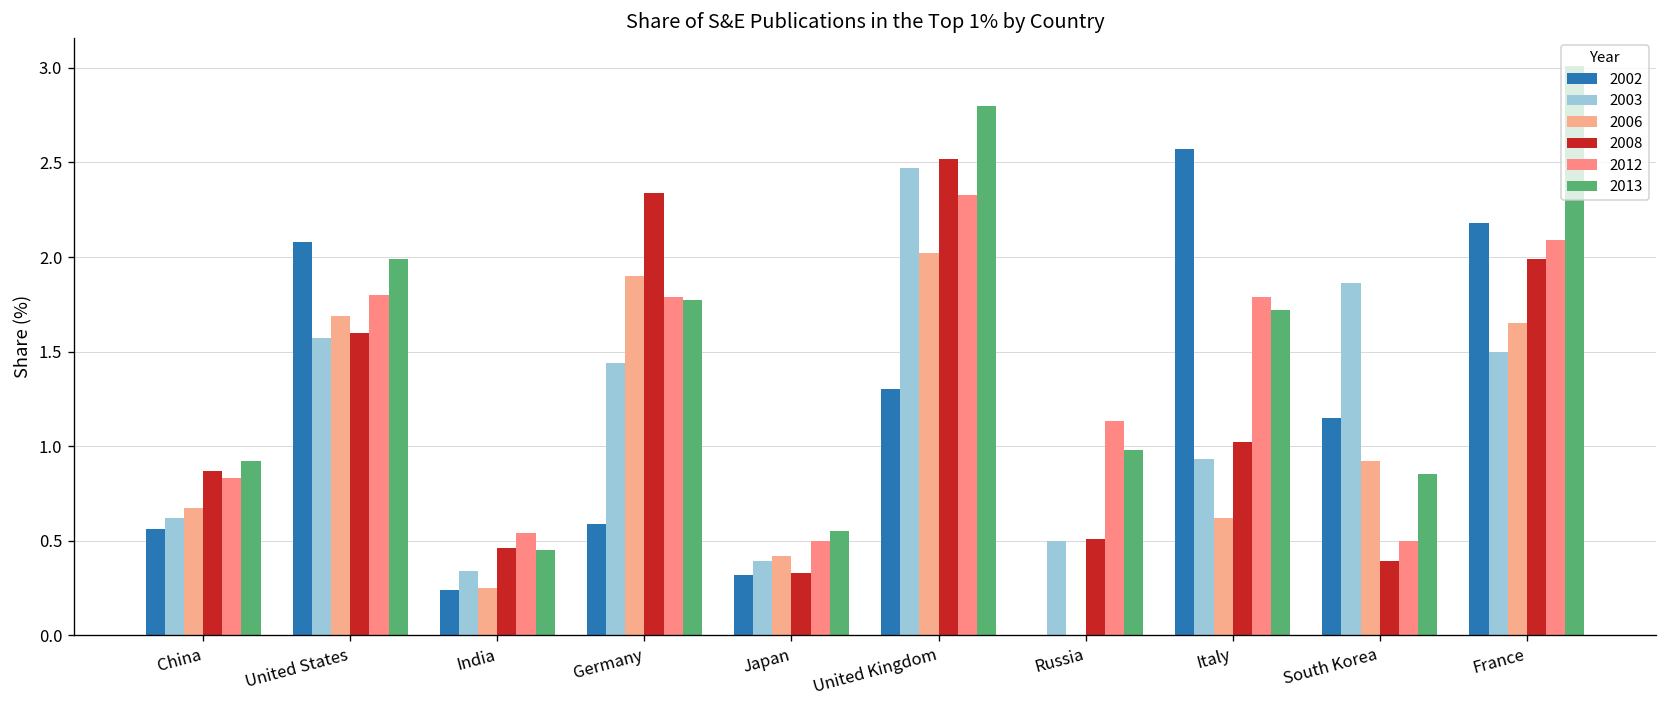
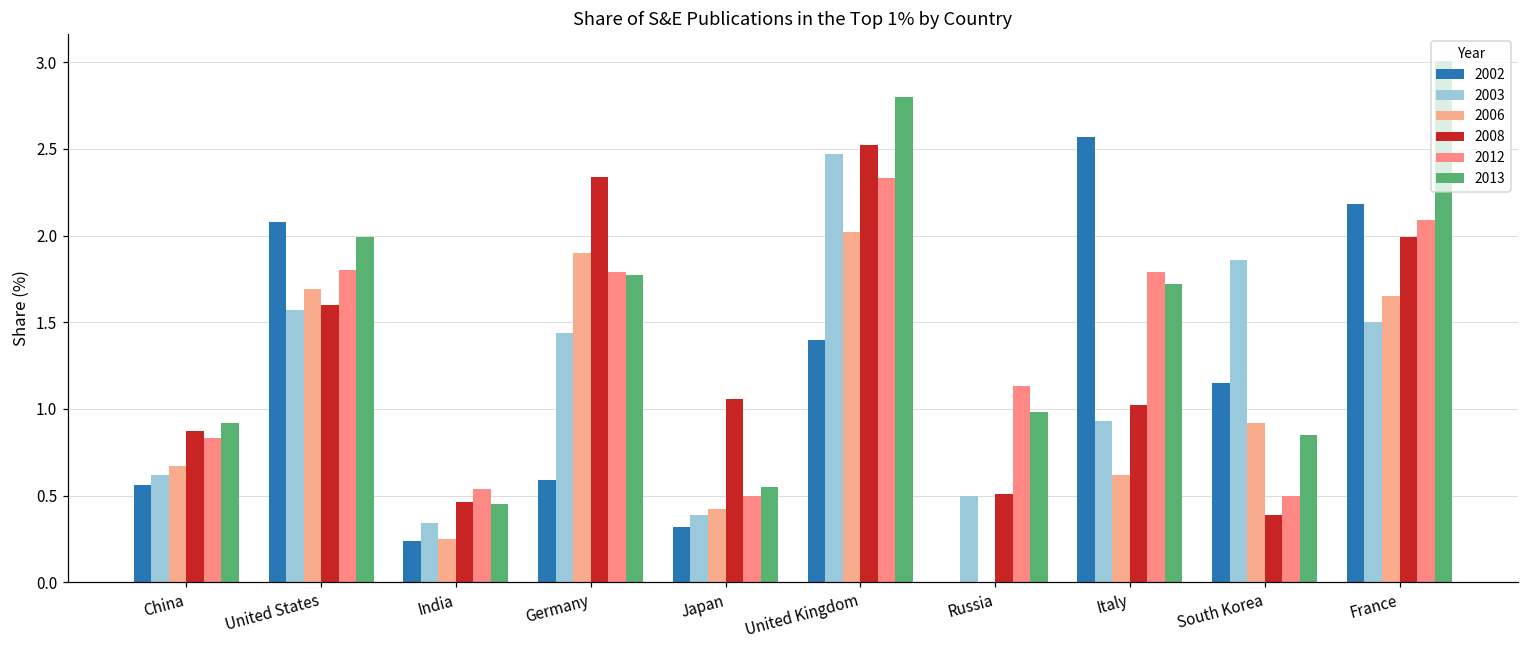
  {
    "2002": {
      "China": 0.56,
      "United States": 2.08,
      "India": 0.24,
      "Germany": 0.6,
      "Japan": 0.32,
-     "United Kingdom": 1.3,
+     "United Kingdom": 1.4,
      "Russia": 0.0,
      "Italy": 2.57,
      "South Korea": 1.15,
      "France": 2.18
    },
    "2003": {
      "China": 0.62,
      "United States": 1.57,
      "India": 0.34,
      "Germany": 1.44,
      "Japan": 0.39,
      "United Kingdom": 2.47,
      "Russia": 0.50,
      "Italy": 0.93,
      "South Korea": 1.86,
      "France": 1.50
    },
    "2008": {
      "China": 0.87,
      "United States": 1.60,
      "India": 0.46,
      "Germany": 2.34,
-     "Japan": 0.33,
+     "Japan": 1.06,
      "United Kingdom": 2.52,
      "Russia": 0.51,
      "Italy": 1.02,
      "South Korea": 0.39,
      "France": 1.99
    },
    "2013": {
      "China": 0.92,
      "United States": 1.99,
      "India": 0.45,
      "Germany": 1.77,
      "Japan": 0.55,
      "United Kingdom": 2.80,
      "Russia": 0.98,
      "Italy": 1.72,
      "South Korea": 0.85
    }
  }
